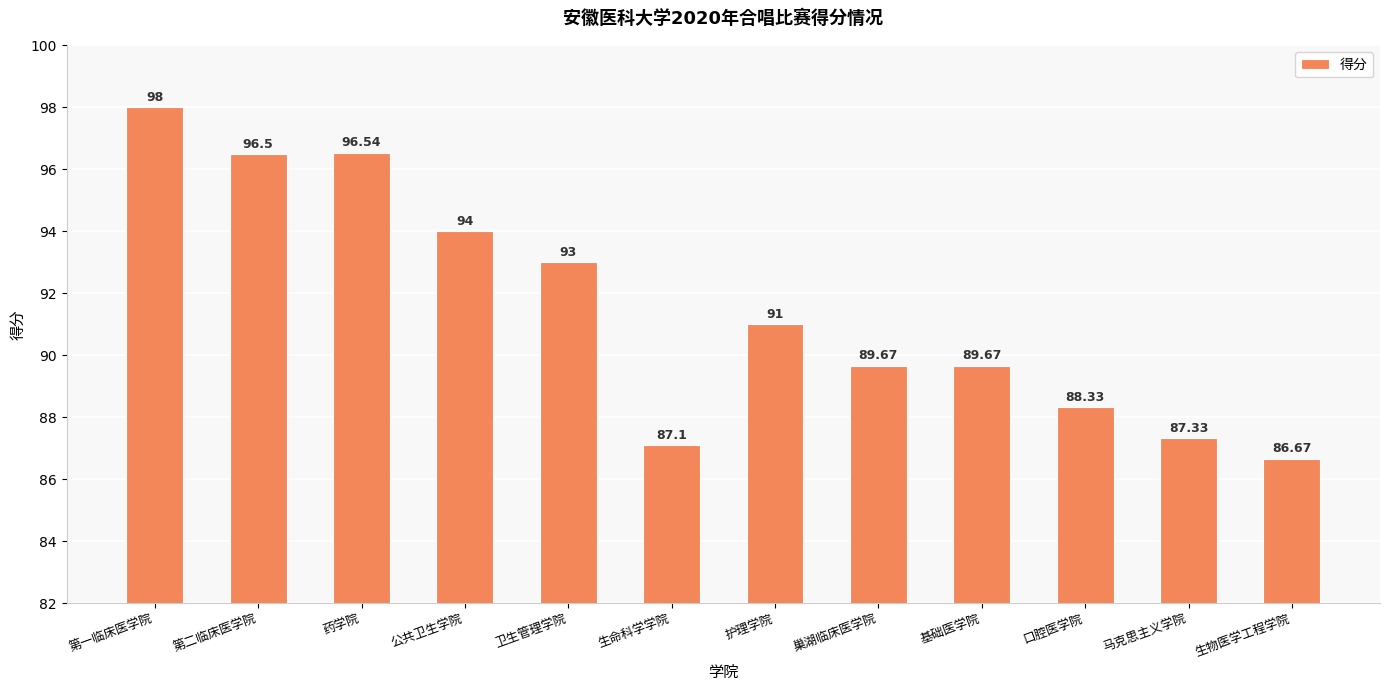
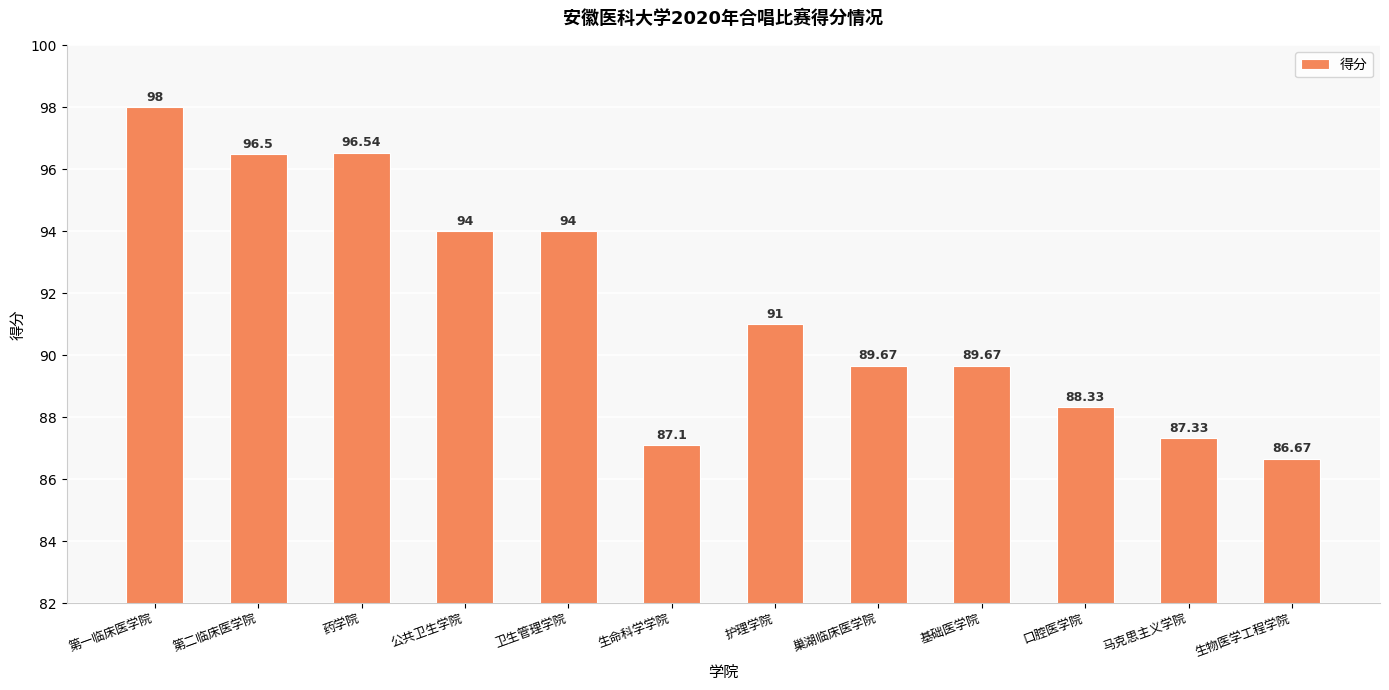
  {
    "第一临床医学院": 98,
    "第二临床医学院": 96.5,
    "药学院": 96.54,
    "公共卫生学院": 94,
-   "卫生管理学院": 93,
+   "卫生管理学院": 94,
    "生命科学学院": 87.1,
    "护理学院": 91,
    "巢湖临床医学院": 89.67,
    "基础医学院": 89.67,
    "口腔医学院": 88.33,
    "马克思主义学院": 87.33,
    "生物医学工程学院": 86.67
  }
